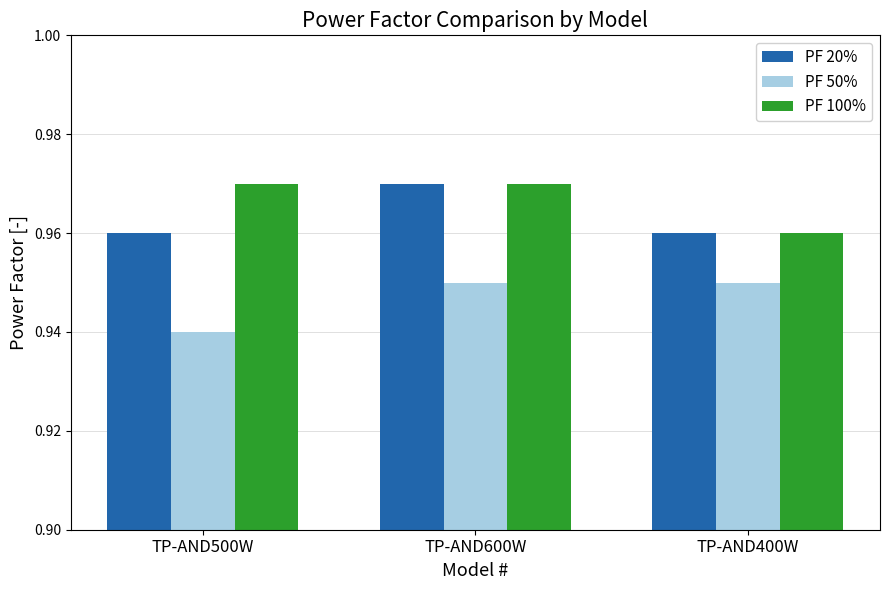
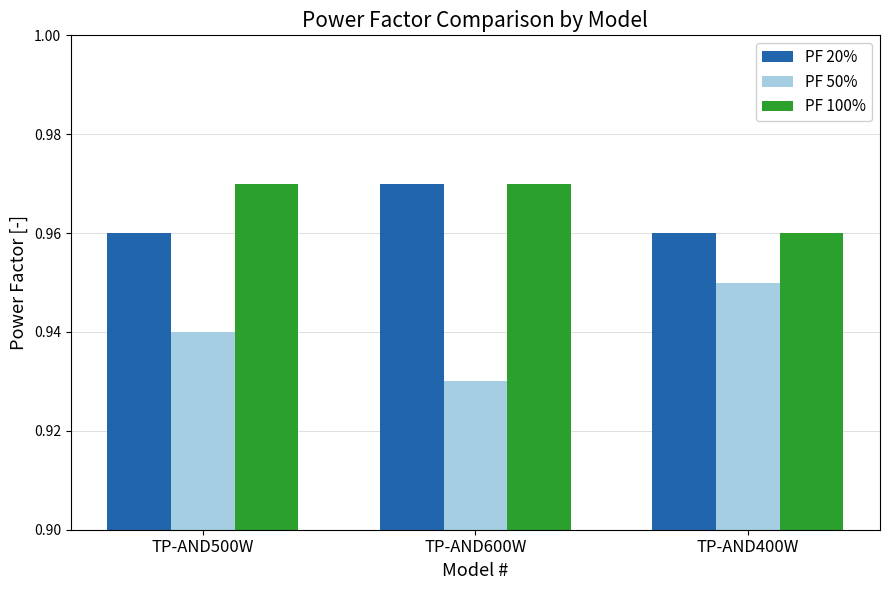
  {
    "PF 20%": {
      "TP-AND500W": 0.96,
      "TP-AND600W": 0.97,
      "TP-AND400W": 0.96
    },
    "PF 50%": {
      "TP-AND500W": 0.94,
-     "TP-AND600W": 0.95,
+     "TP-AND600W": 0.93,
      "TP-AND400W": 0.95
    },
    "PF 100%": {
      "TP-AND500W": 0.97,
      "TP-AND600W": 0.97,
      "TP-AND400W": 0.96
    }
  }
